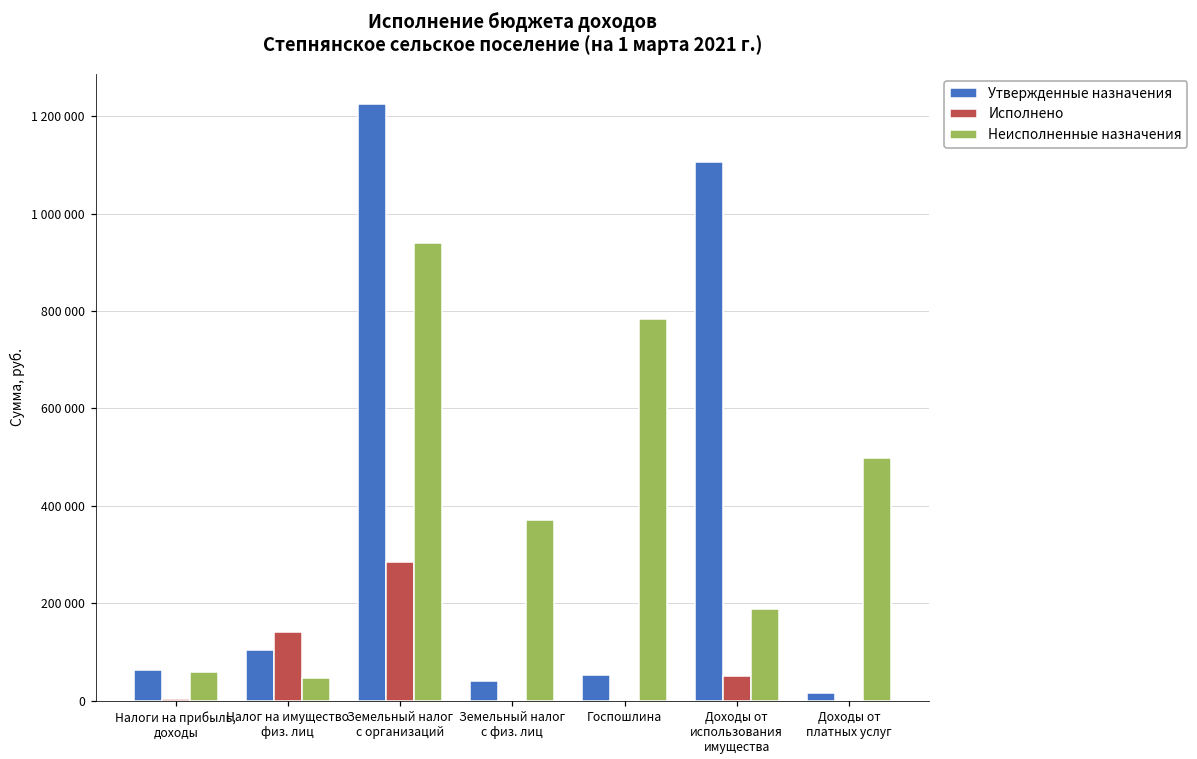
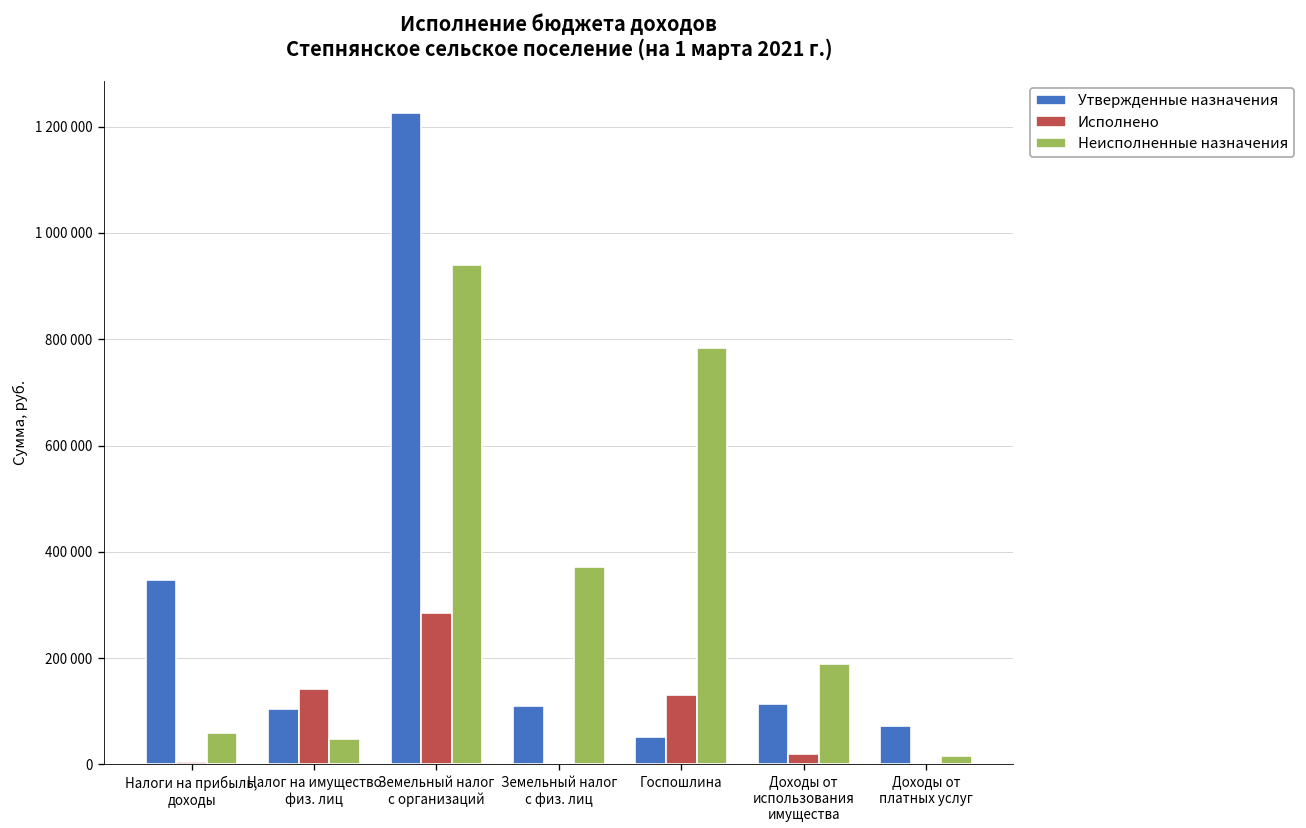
  {
    "Утвержденные назначения": {
-     "Налоги на прибыль, доходы": 60000,
+     "Налоги на прибыль, доходы": 350000,
      "Налог на имущество физ. лиц": 100000,
      "Земельный налог с организаций": 1230000,
-     "Земельный налог с физ. лиц": 40000,
+     "Земельный налог с физ. лиц": 110000,
      "Госпошлина": 50000,
-     "Доходы от использования имущества": 1110000,
-     "Доходы от платных услуг": 20000
+     "Доходы от использования имущества": 110000,
+     "Доходы от платных услуг": 70000
    },
    "Исполнено": {
      "Налог на имущество физ. лиц": 140000,
      "Земельный налог с организаций": 280000,
-     "Госпошлина": 0,
-     "Доходы от использования имущества": 50000,
+     "Госпошлина": 130000,
+     "Доходы от использования имущества": 20000,
      "Доходы от платных услуг": 0
    },
    "Неисполненные назначения": {
      "Налоги на прибыль, доходы": 60000,
      "Налог на имущество физ. лиц": 50000,
      "Земельный налог с организаций": 940000,
      "Земельный налог с физ. лиц": 370000,
      "Госпошлина": 780000,
      "Доходы от использования имущества": 190000,
-     "Доходы от платных услуг": 500000
+     "Доходы от платных услуг": 20000
    }
  }
